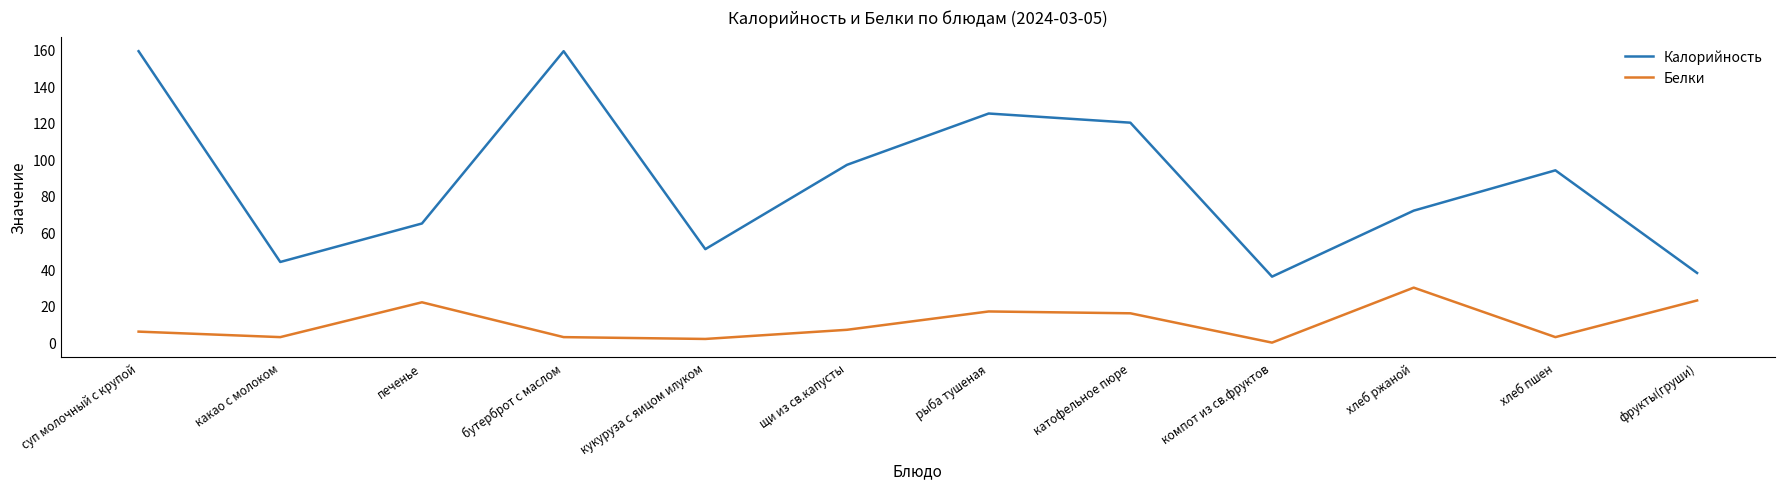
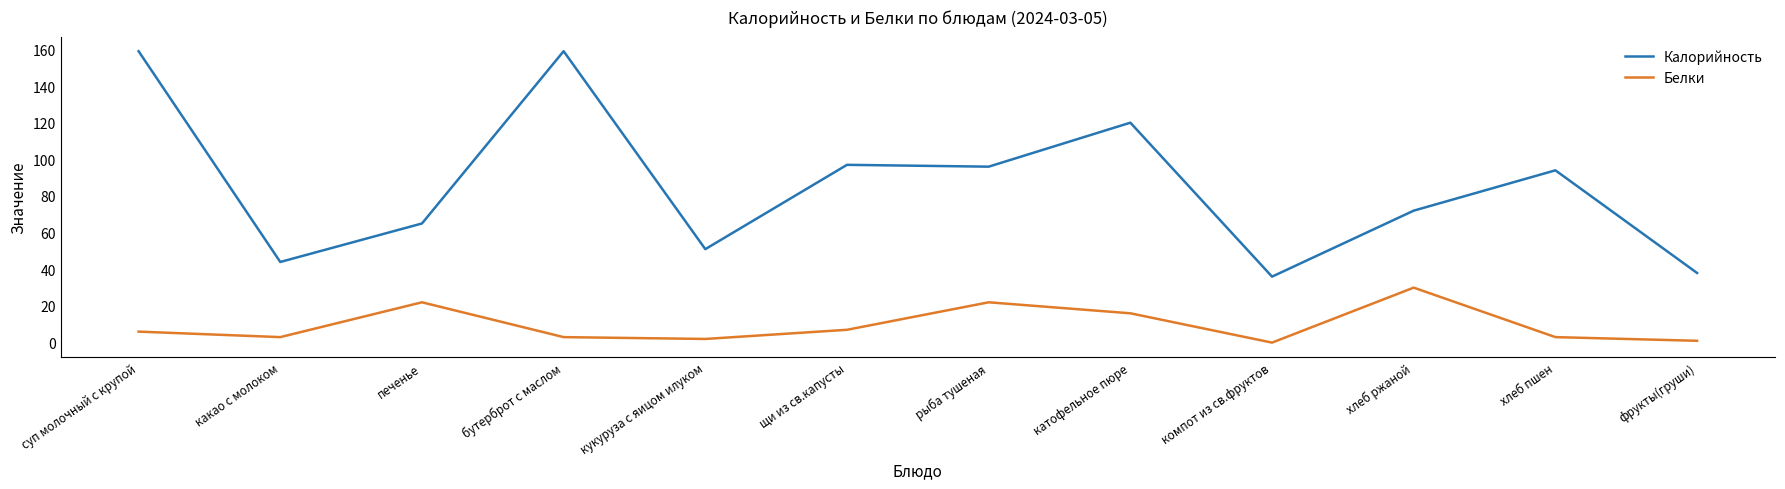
  {
    "Калорийность": {
      "суп молочный с крупой": 159,
      "какао с молоком": 44,
      "печенье": 65,
      "бутерброт с маслом": 159,
      "кукуруза с яицом илуком": 51,
      "щи из св.капусты": 97,
-     "рыба тушеная": 125,
+     "рыба тушеная": 96,
      "катофельное пюре": 120,
      "компот из св.фруктов": 36,
      "хлеб ржаной": 72,
      "хлеб пшен": 94,
      "фрукты(груши)": 38
    },
    "Белки": {
      "суп молочный с крупой": 6,
      "какао с молоком": 3,
      "печенье": 22,
      "бутерброт с маслом": 3,
      "кукуруза с яицом илуком": 2,
      "щи из св.капусты": 7,
-     "рыба тушеная": 17,
+     "рыба тушеная": 22,
      "катофельное пюре": 16,
      "компот из св.фруктов": 0,
      "хлеб ржаной": 30,
      "хлеб пшен": 3,
-     "фрукты(груши)": 23
+     "фрукты(груши)": 1
    }
  }
